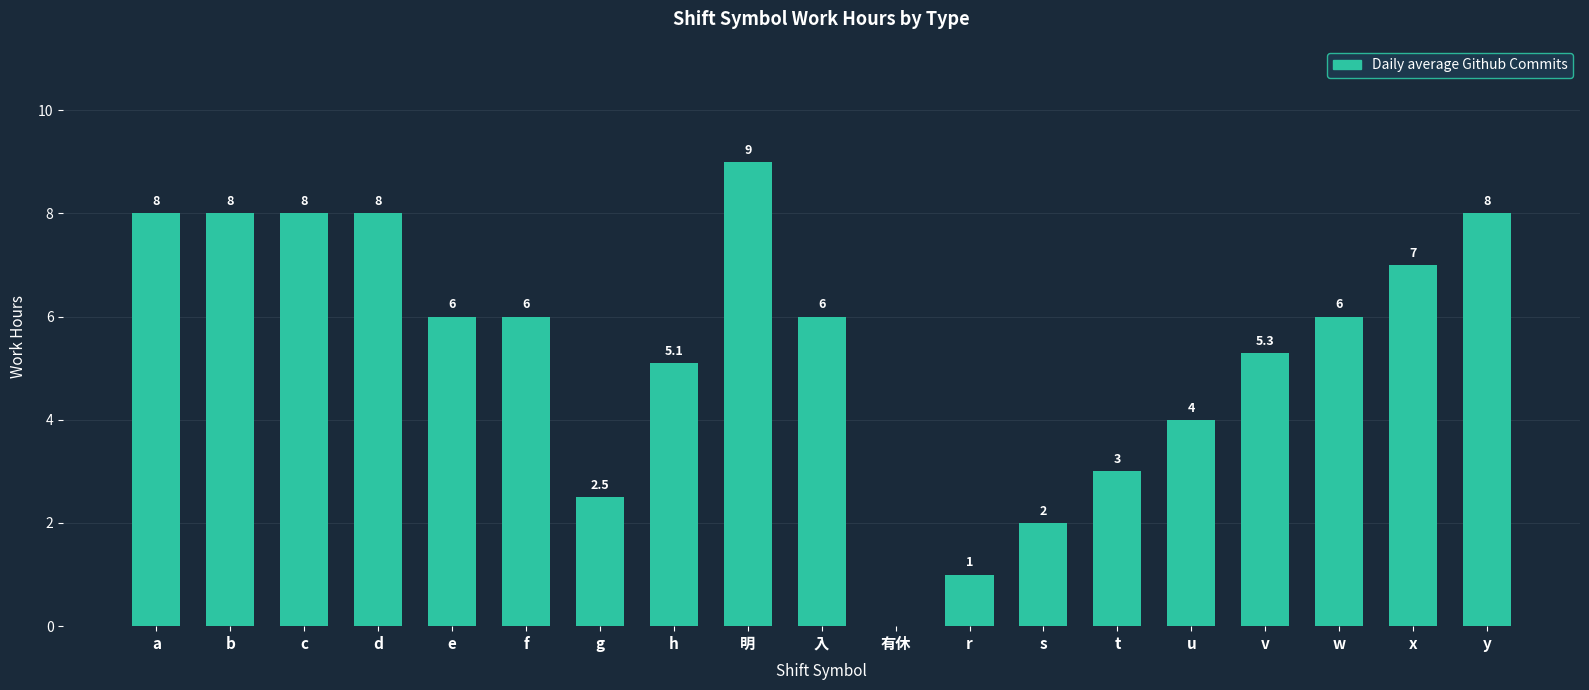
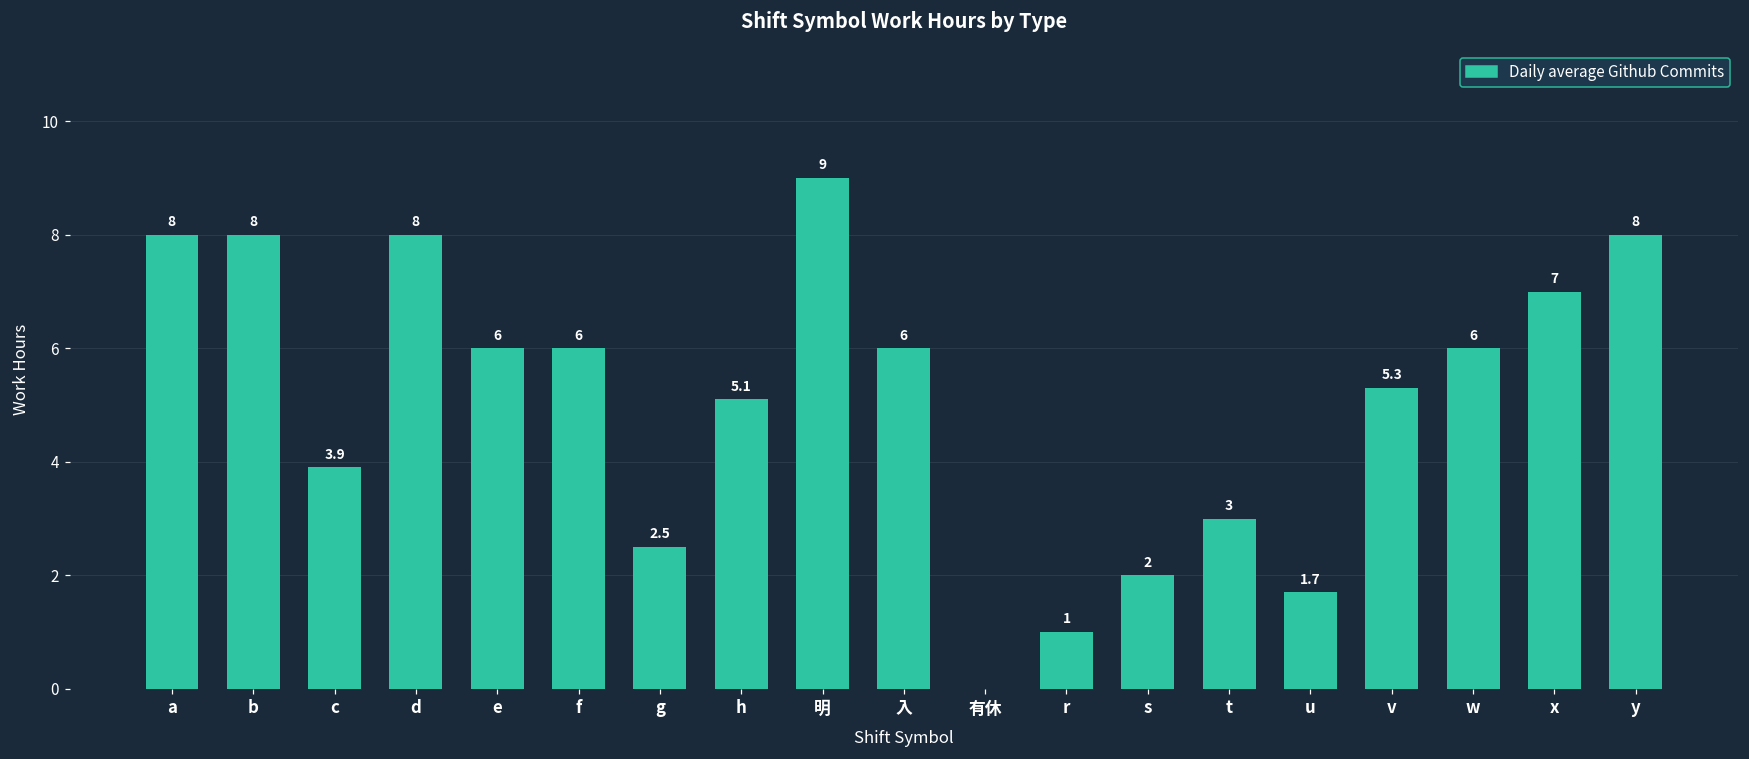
  {
    "a": 8,
    "b": 8,
-   "c": 8,
+   "c": 3.9,
    "d": 8,
    "e": 6,
    "f": 6,
    "g": 2.5,
    "h": 5.1,
    "明": 9,
    "入": 6,
    "r": 1,
    "s": 2,
    "t": 3,
-   "u": 4,
+   "u": 1.7,
    "v": 5.3,
    "w": 6,
    "x": 7,
    "y": 8
  }
